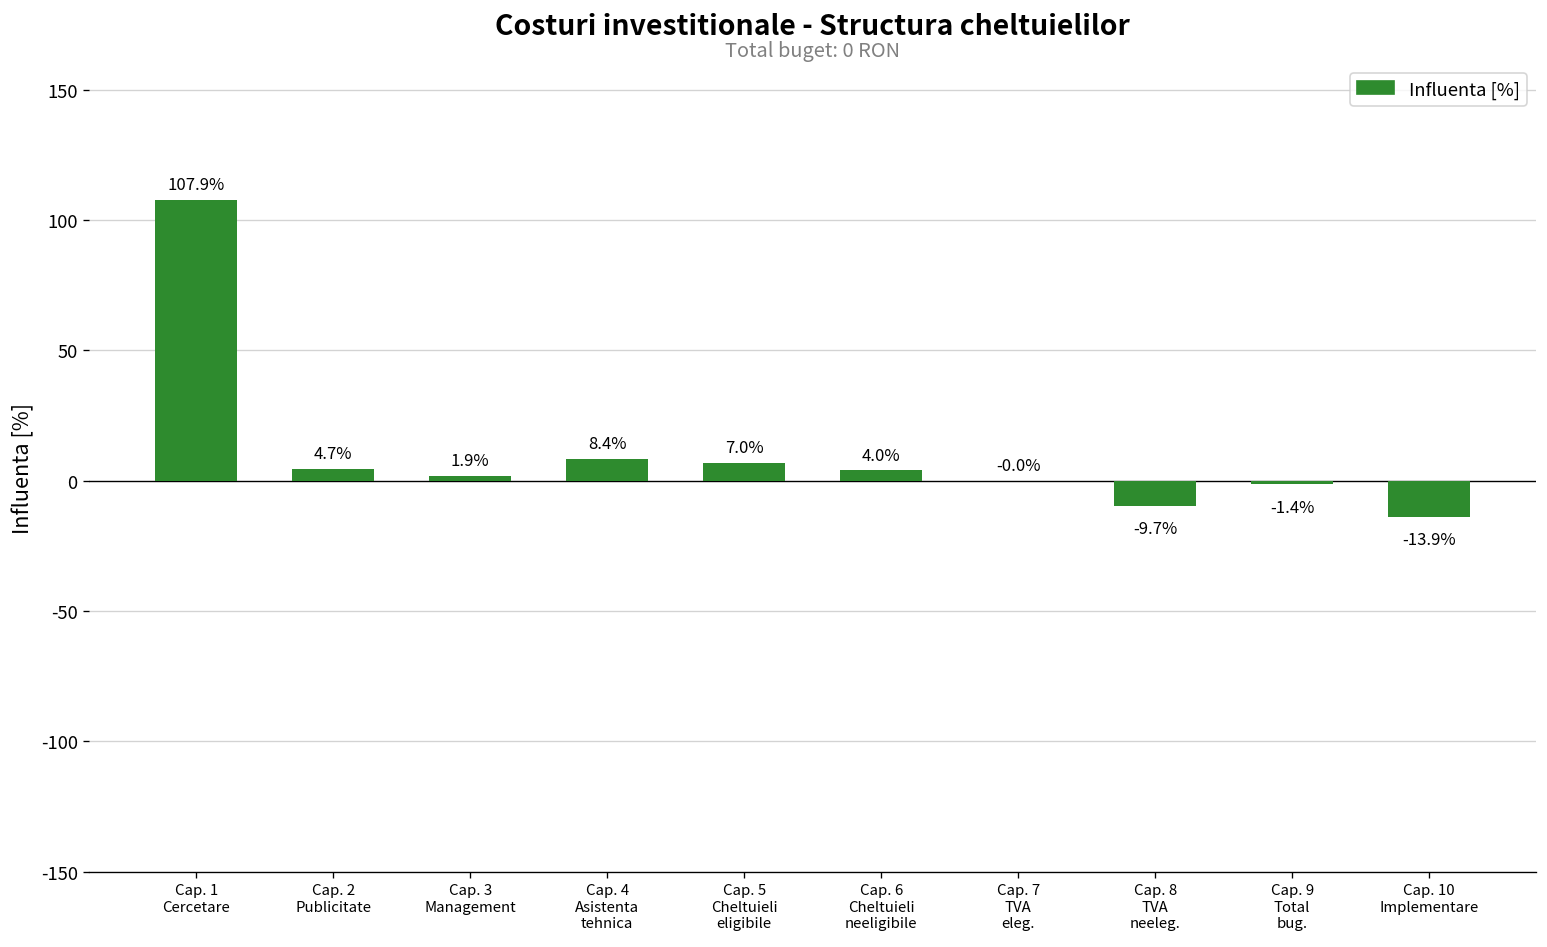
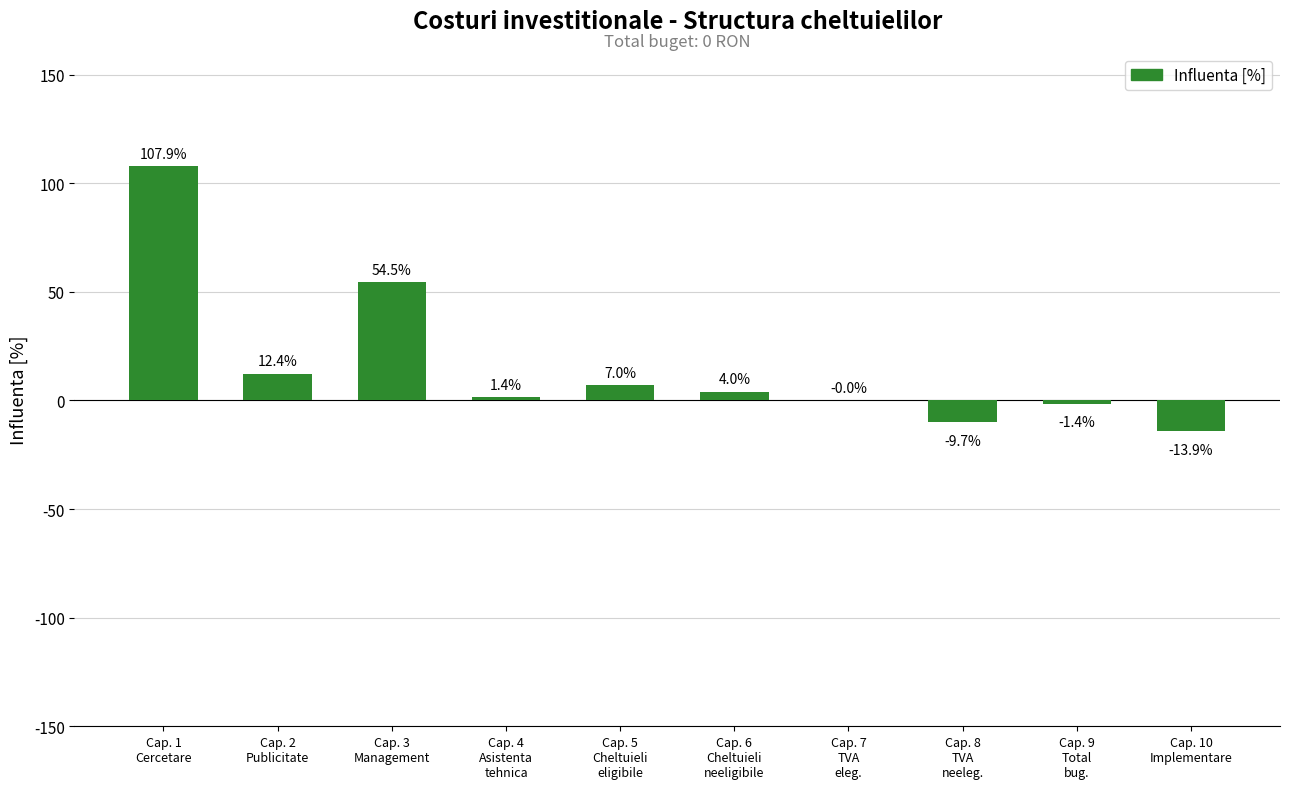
  {
    "Cap. 1 Cercetare": "107.9%",
-   "Cap. 2 Publicitate": "4.7%",
-   "Cap. 3 Management": "1.9%",
-   "Cap. 4 Asistenta tehnica": "8.4%",
+   "Cap. 2 Publicitate": "12.4%",
+   "Cap. 3 Management": "54.5%",
+   "Cap. 4 Asistenta tehnica": "1.4%",
    "Cap. 5 Cheltuieli eligibile": "7.0%",
    "Cap. 6 Cheltuieli neeligibile": "4.0%",
    "Cap. 7 TVA eleg.": "-0.0%",
    "Cap. 8 TVA neeleg.": "-9.7%",
    "Cap. 9 Total bug.": "-1.4%",
    "Cap. 10 Implementare": "-13.9%"
  }
